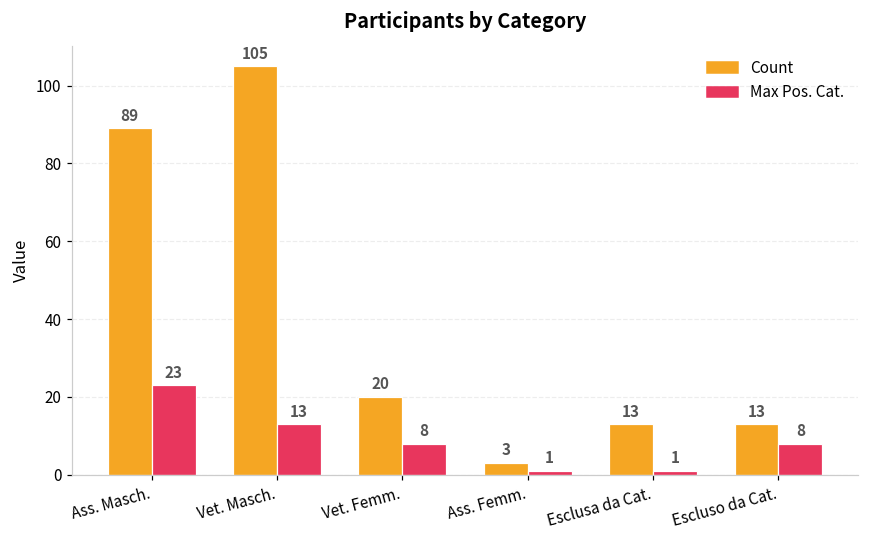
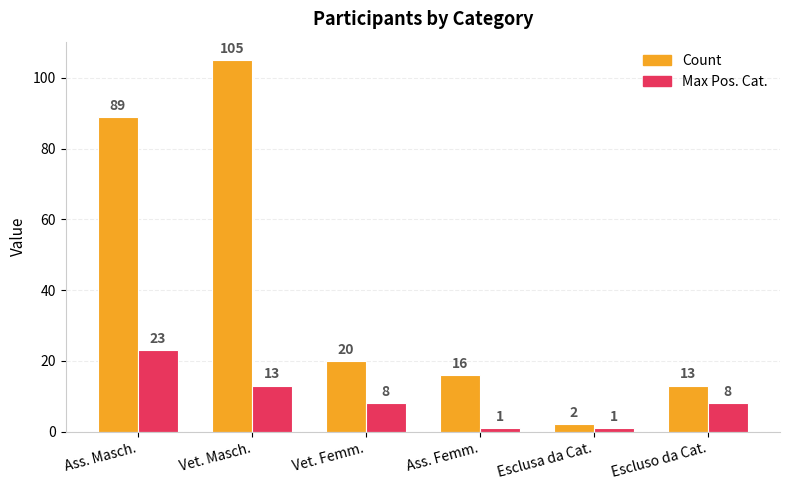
  {
    "Count": {
      "Ass. Masch.": 89,
      "Vet. Masch.": 105,
      "Vet. Femm.": 20,
-     "Ass. Femm.": 3,
-     "Esclusa da Cat.": 13,
+     "Ass. Femm.": 16,
+     "Esclusa da Cat.": 2,
      "Escluso da Cat.": 13
    },
    "Max Pos. Cat.": {
      "Ass. Masch.": 23,
      "Vet. Masch.": 13,
      "Vet. Femm.": 8,
      "Ass. Femm.": 1,
      "Esclusa da Cat.": 1,
      "Escluso da Cat.": 8
    }
  }
